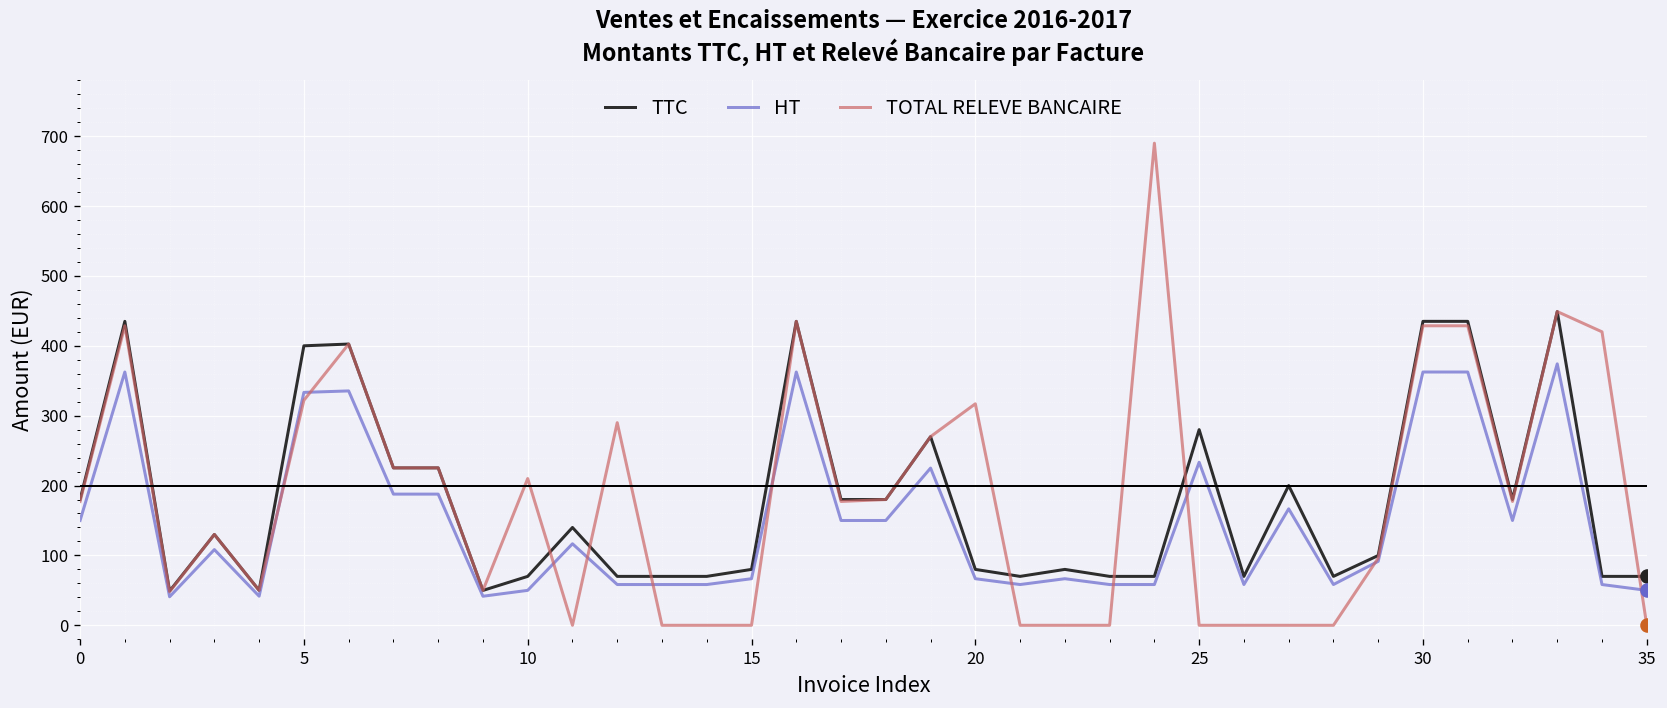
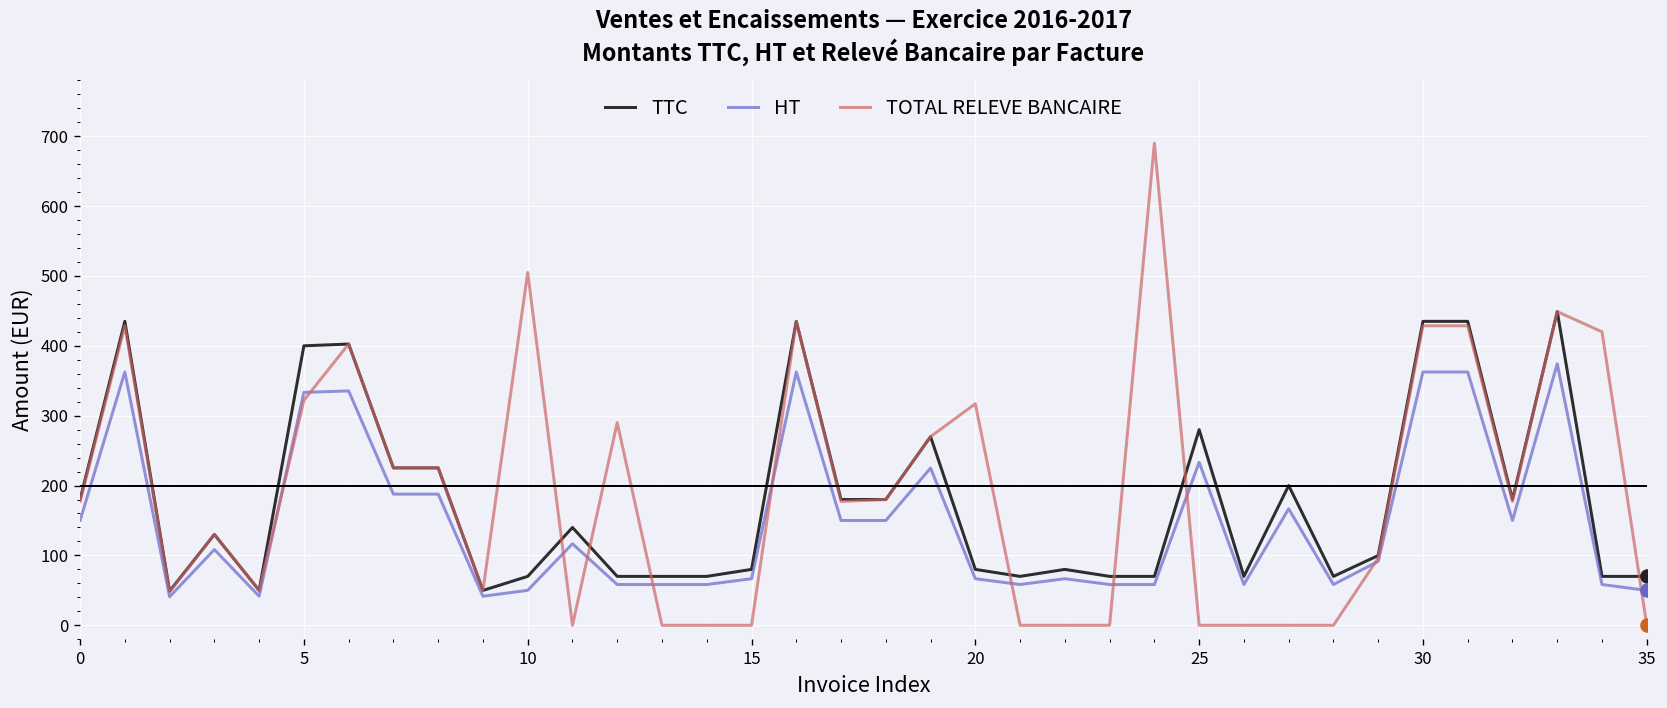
  {
    "TOTAL RELEVE BANCAIRE": {
      "5": 320,
-     "10": 210,
+     "10": 510,
      "15": 0,
      "20": 320,
      "25": 0,
      "30": 430
    }
  }
